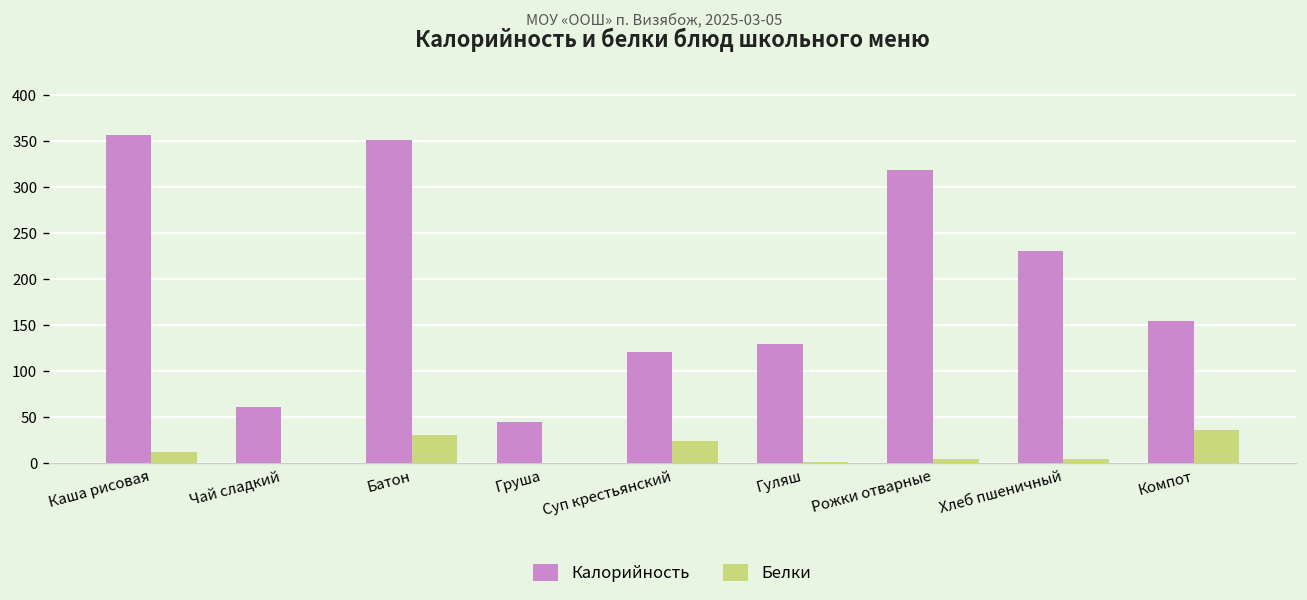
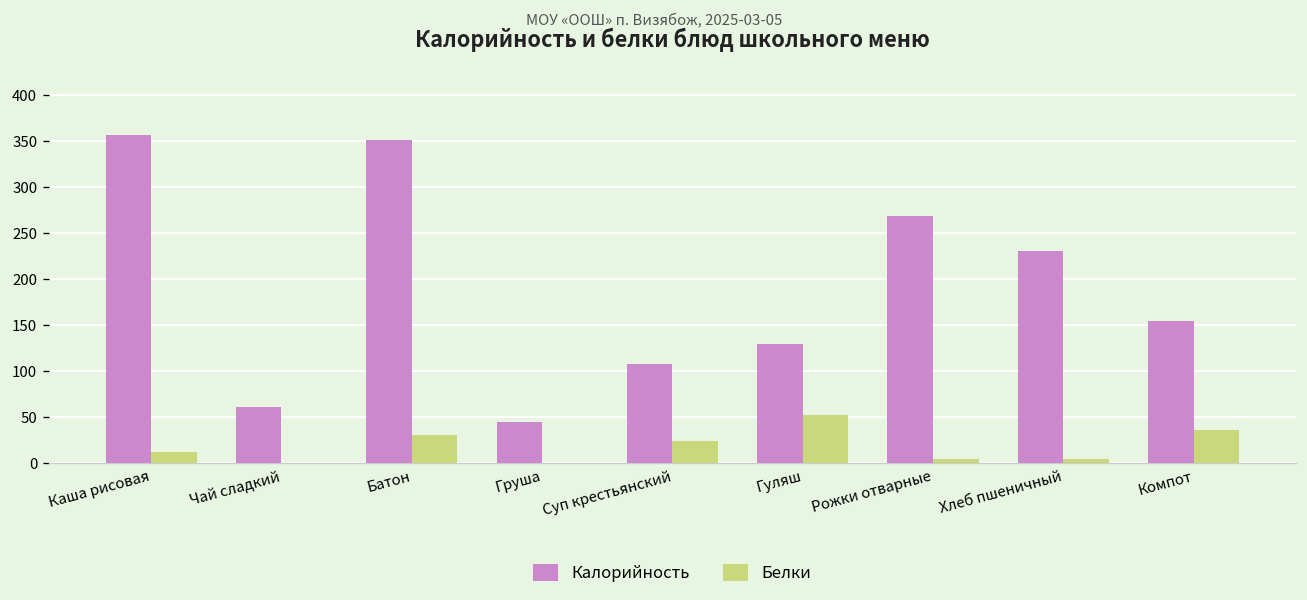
  {
    "Калорийность": {
      "Каша рисовая": 360,
      "Чай сладкий": 60,
      "Батон": 350,
      "Груша": 50,
-     "Суп крестьянский": 120,
+     "Суп крестьянский": 110,
      "Гуляш": 130,
-     "Рожки отварные": 320,
+     "Рожки отварные": 270,
      "Хлеб пшеничный": 230,
      "Компот": 160
    },
    "Белки": {
      "Каша рисовая": 10,
      "Батон": 30,
      "Суп крестьянский": 20,
-     "Гуляш": 0,
+     "Гуляш": 50,
      "Рожки отварные": 10,
      "Хлеб пшеничный": 0,
      "Компот": 40
    }
  }
